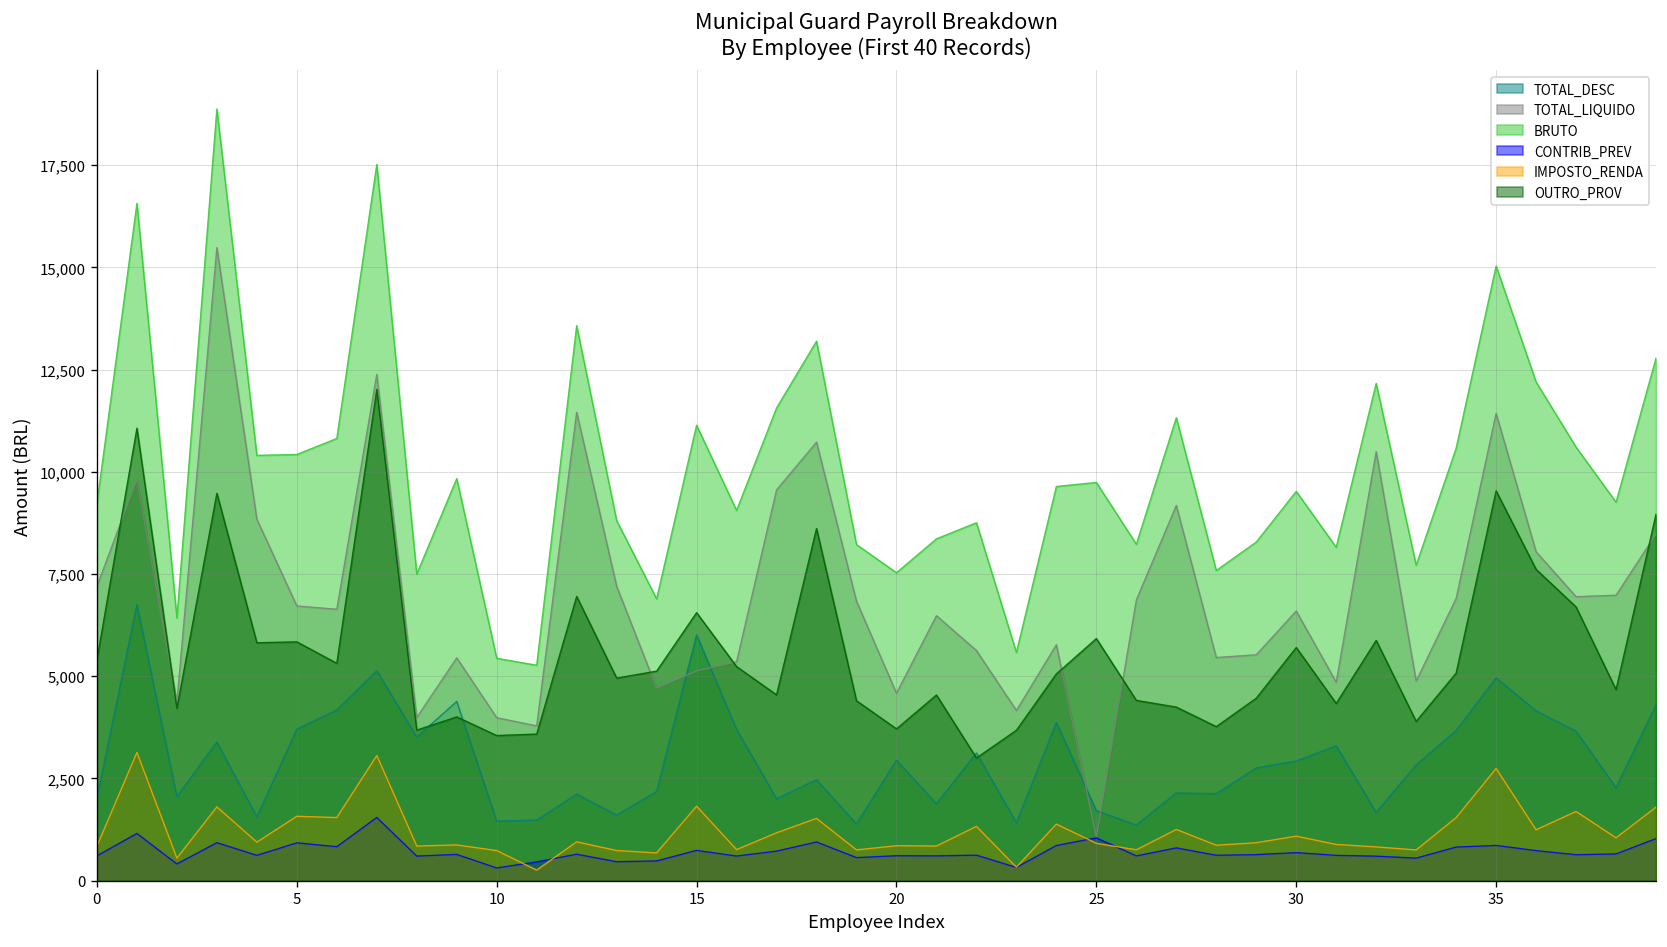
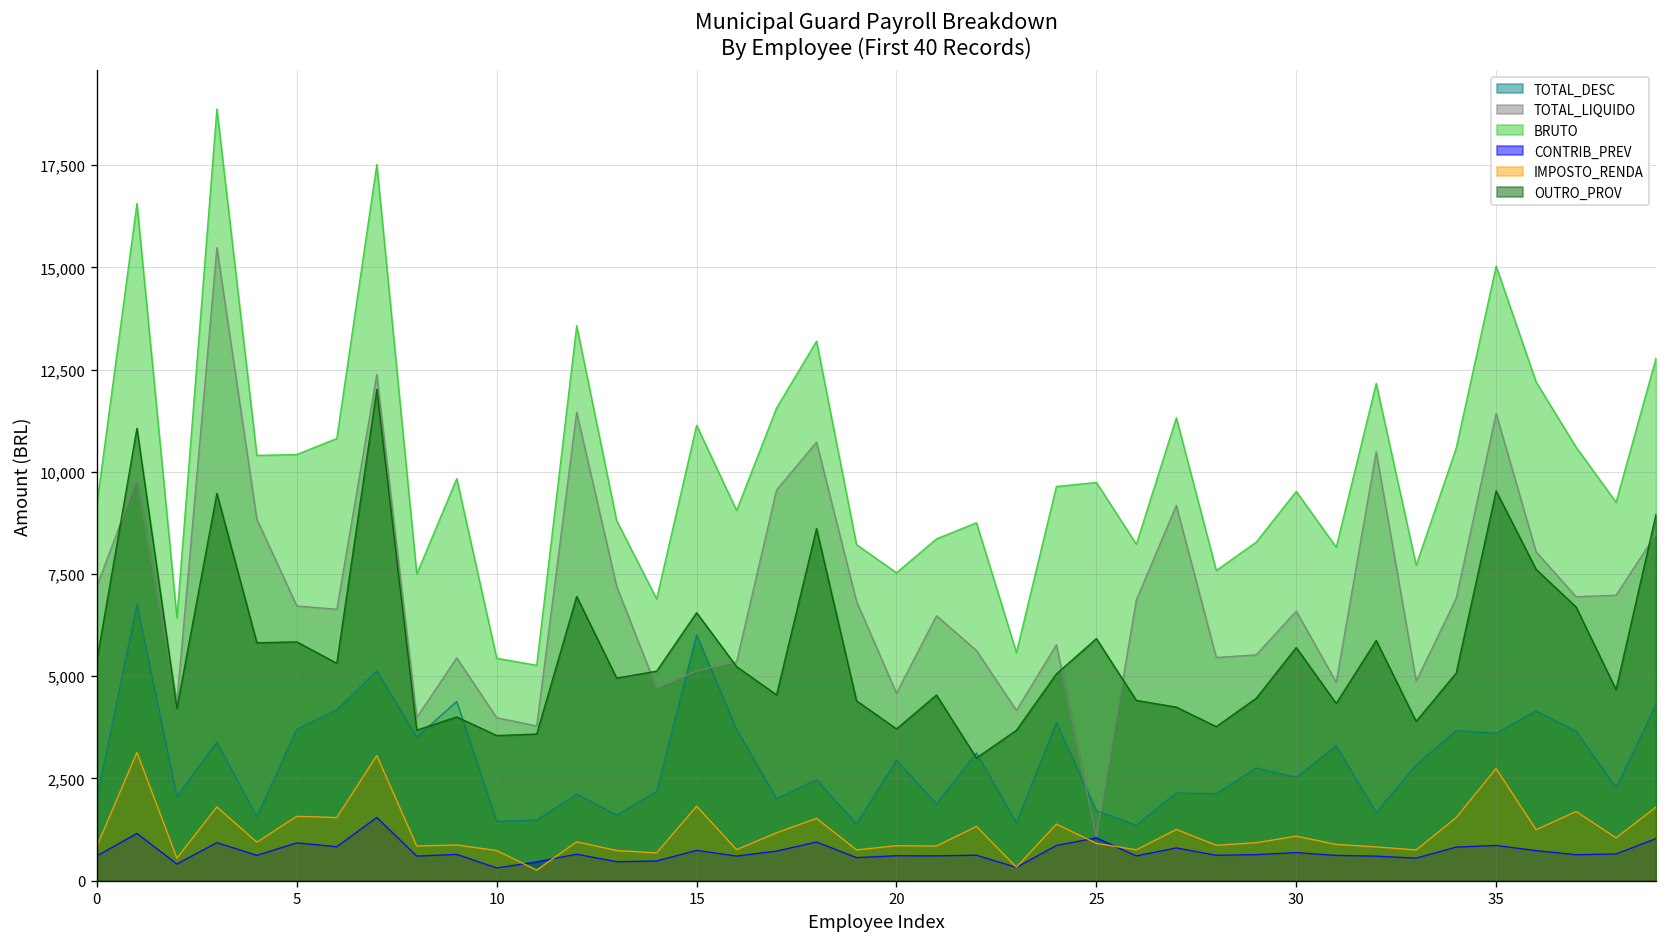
  {
    "TOTAL_DESC": {
      "0": "2,000",
      "5": "3,700",
      "10": "1,500",
      "15": "6,000",
      "20": "2,900",
      "25": "1,700",
-     "30": "2,900",
-     "35": "5,000"
+     "30": "2,500",
+     "35": "3,600"
    },
    "TOTAL_LIQUIDO": {
      "0": "7,200",
      "5": "6,700",
      "10": "4,000",
      "15": "5,100",
      "20": "4,600",
      "30": "6,600",
      "35": "11,400"
    },
    "BRUTO": {
      "0": "9,200",
      "5": "10,400",
      "10": "5,400",
      "15": "11,100",
      "20": "7,500",
      "25": "9,700",
      "30": "9,500",
      "35": "15,000"
    },
    "CONTRIB_PREV": {
      "0": "600",
      "5": "900",
      "10": "300",
      "15": "700",
      "20": "600",
      "30": "700",
      "35": "900"
    },
    "IMPOSTO_RENDA": {
      "0": "800",
      "5": "1,600",
      "10": "700",
      "15": "1,800",
      "20": "900",
      "25": "900",
      "30": "1,100",
      "35": "2,700"
    },
    "OUTRO_PROV": {
      "0": "5,400",
      "5": "5,800",
      "10": "3,500",
      "15": "6,600",
      "20": "3,700",
      "25": "5,900",
      "30": "5,700",
      "35": "9,500"
    }
  }
